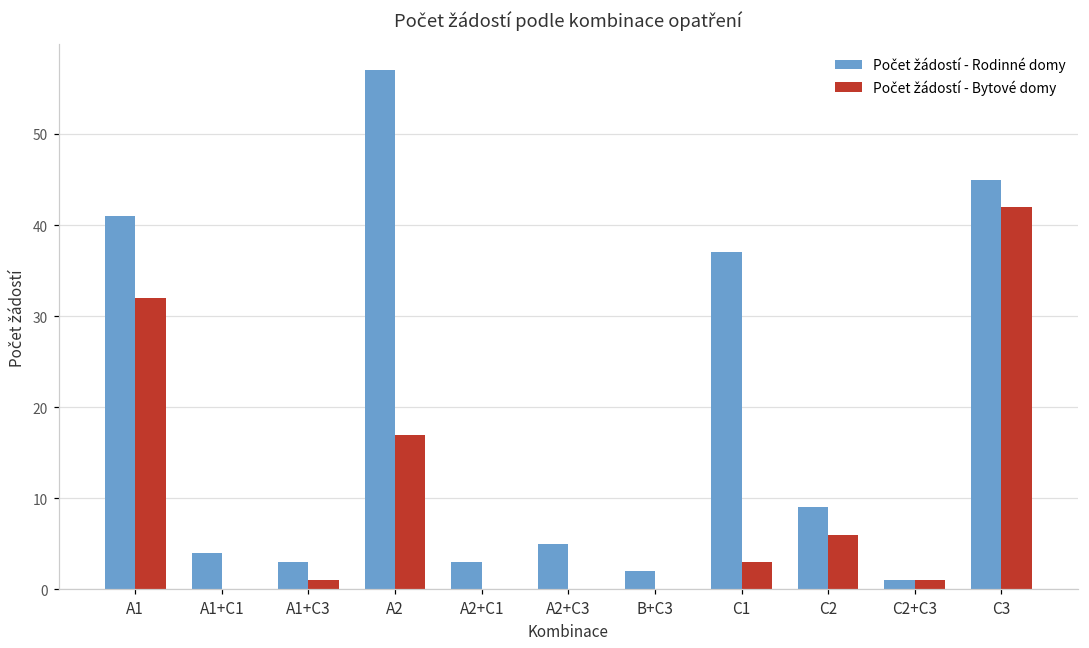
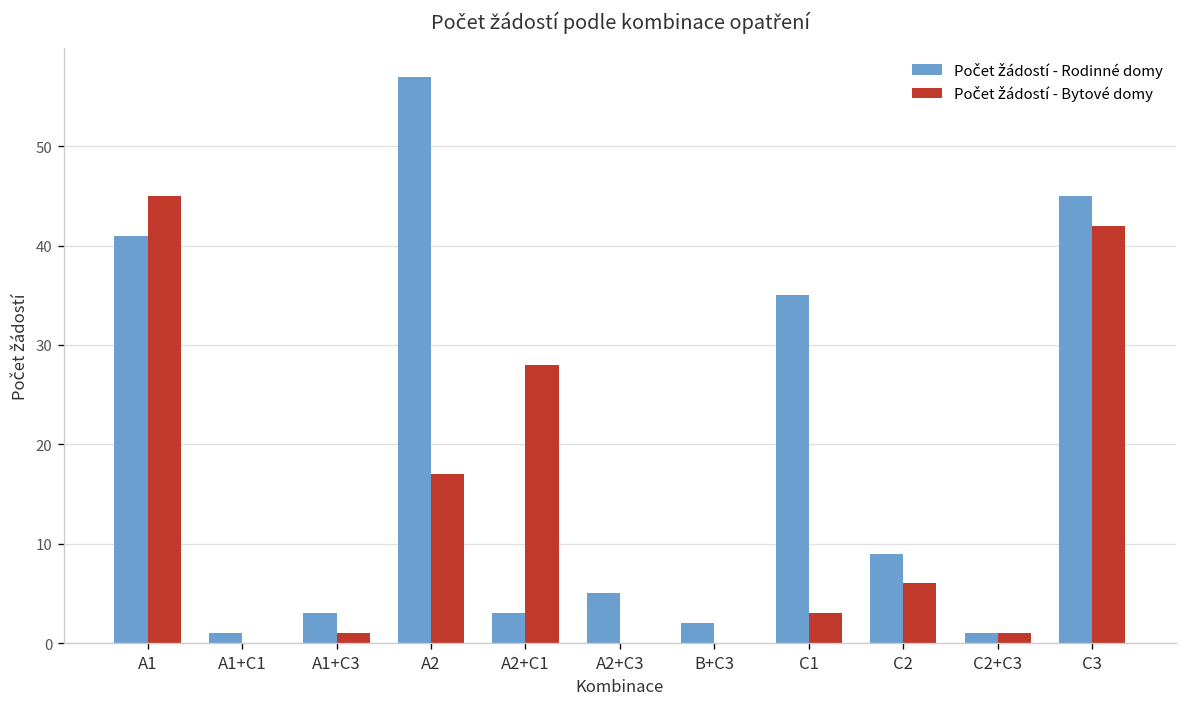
  {
    "Počet žádostí - Rodinné domy": {
      "A1": 41,
-     "A1+C1": 4,
+     "A1+C1": 1,
      "A1+C3": 3,
      "A2": 57,
      "A2+C1": 3,
      "A2+C3": 5,
      "B+C3": 2,
-     "C1": 37,
+     "C1": 35,
      "C2": 9,
      "C2+C3": 1,
      "C3": 45
    },
    "Počet žádostí - Bytové domy": {
-     "A1": 32,
+     "A1": 45,
      "A1+C1": 0,
      "A1+C3": 1,
      "A2": 17,
-     "A2+C1": 0,
+     "A2+C1": 28,
      "A2+C3": 0,
      "B+C3": 0,
      "C1": 3,
      "C2": 6,
      "C2+C3": 1,
      "C3": 42
    }
  }
